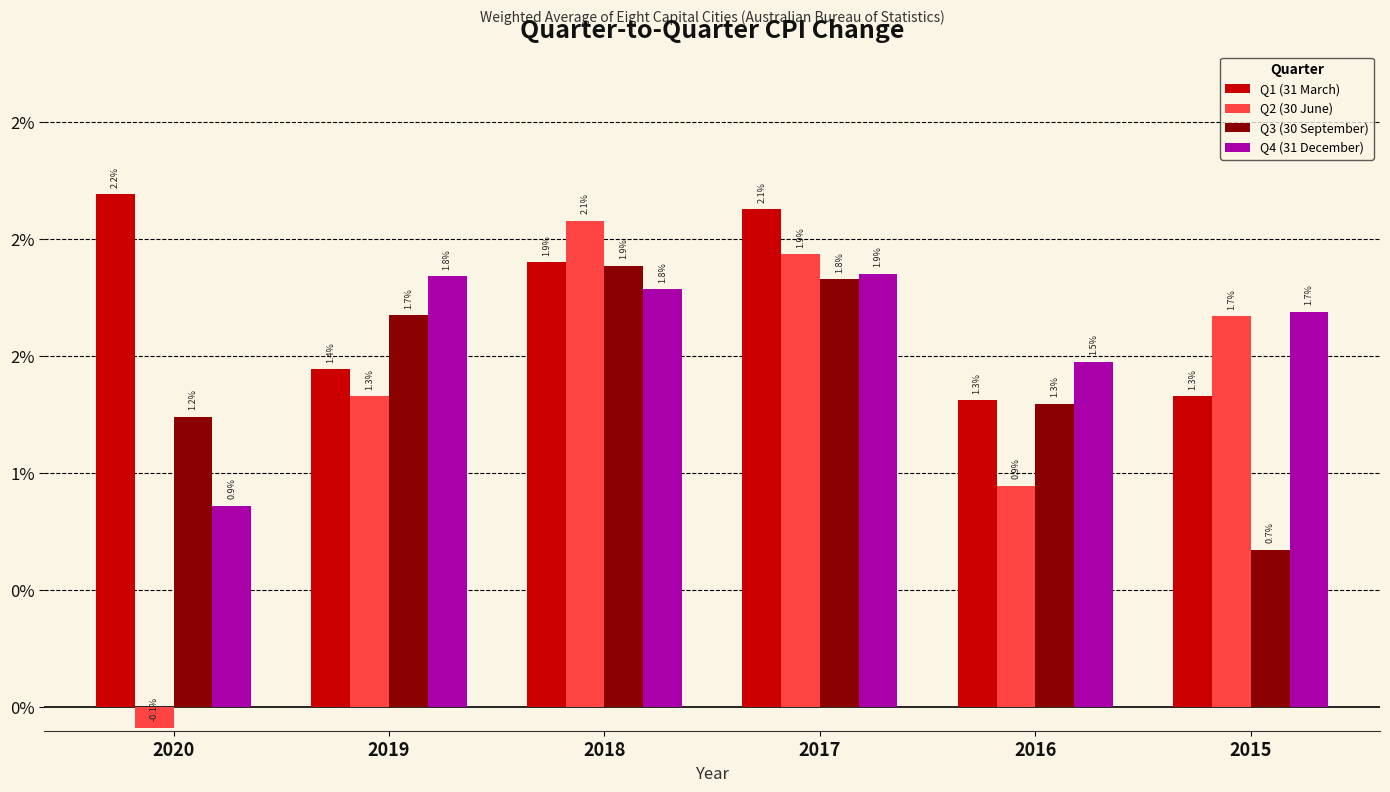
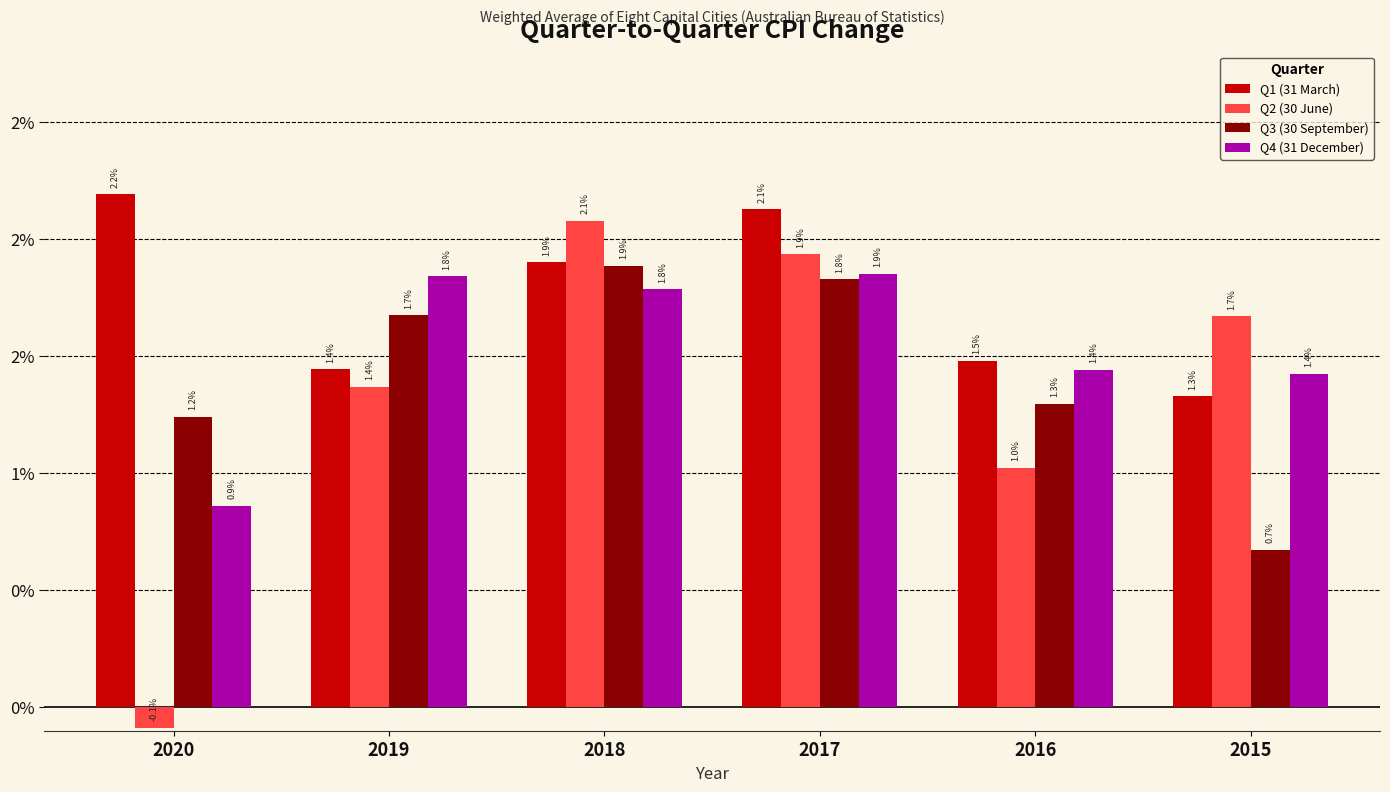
  {
    "Q1 (31 March)": {
      "2020": "2.2%",
      "2019": "1.4%",
      "2018": "1.9%",
      "2017": "2.1%",
-     "2016": "1.3%",
+     "2016": "1.5%",
      "2015": "1.3%"
    },
    "Q2 (30 June)": {
      "2020": "-0.1%",
-     "2019": "1.3%",
+     "2019": "1.4%",
      "2018": "2.1%",
      "2017": "1.9%",
-     "2016": "0.9%",
+     "2016": "1.0%",
      "2015": "1.7%"
    },
    "Q3 (30 September)": {
      "2020": "1.2%",
      "2019": "1.7%",
      "2018": "1.9%",
      "2017": "1.8%",
      "2016": "1.3%",
      "2015": "0.7%"
    },
    "Q4 (31 December)": {
      "2020": "0.9%",
      "2019": "1.8%",
      "2018": "1.8%",
      "2017": "1.9%",
-     "2016": "1.5%",
-     "2015": "1.7%"
+     "2016": "1.4%",
+     "2015": "1.4%"
    }
  }
